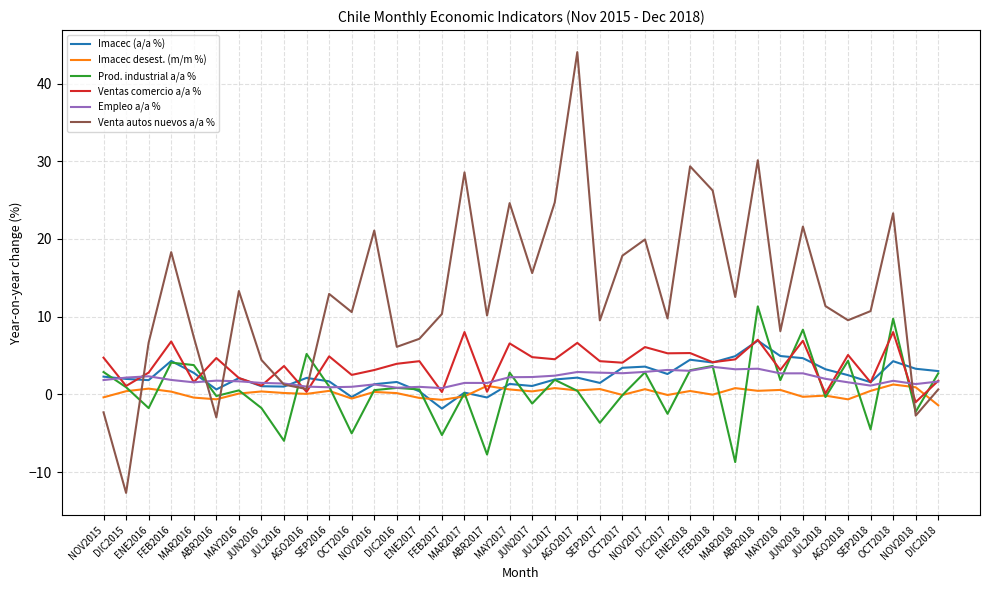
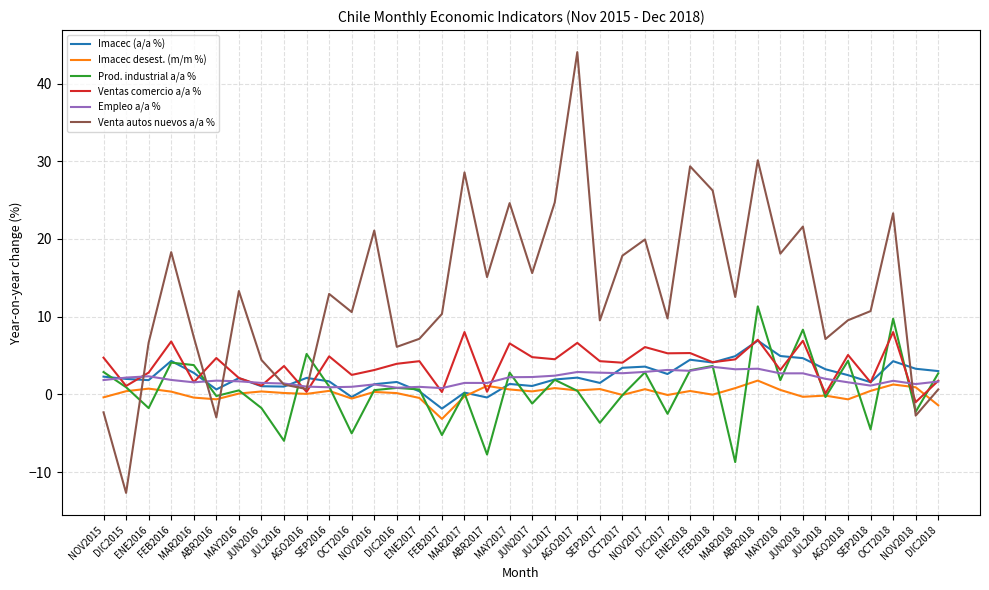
  {
    "Imacec (a/a %)": {
      "NOV2015": 2,
      "ENE2016": 2,
      "MAR2016": 3,
      "ABR2016": 1,
      "AGO2016": 2,
      "SEP2016": 2,
      "DIC2016": 2,
      "FEB2017": -2,
      "ABR2017": 0,
      "MAY2017": 1,
      "JUN2017": 1,
      "AGO2017": 2,
      "SEP2017": 1,
      "OCT2017": 3,
      "NOV2017": 4,
      "DIC2017": 3,
      "ENE2018": 4,
      "MAR2018": 5,
      "MAY2018": 5,
      "JUN2018": 5,
      "JUL2018": 3,
      "AGO2018": 2,
      "OCT2018": 4,
      "NOV2018": 3
    },
    "Imacec desest. (m/m %)": {
      "NOV2015": 0,
      "DIC2015": 0,
      "ENE2016": 1,
      "FEB2016": 0,
      "MAR2016": 0,
      "ABR2016": -1,
      "MAY2016": 0,
      "JUN2016": 0,
      "JUL2016": 0,
      "SEP2016": 0,
      "DIC2016": 0,
      "ENE2017": 0,
-     "FEB2017": -1,
+     "FEB2017": -3,
      "MAR2017": 0,
      "ABR2017": 1,
      "MAY2017": 1,
      "JUN2017": 0,
      "JUL2017": 1,
      "SEP2017": 1,
      "NOV2017": 1,
      "DIC2017": 0,
      "ENE2018": 0,
      "FEB2018": 0,
      "MAR2018": 1,
-     "ABR2018": 0,
+     "ABR2018": 2,
      "MAY2018": 1,
      "JUN2018": 0,
      "AGO2018": -1,
      "SEP2018": 0,
      "OCT2018": 1,
      "NOV2018": 1,
      "DIC2018": -1
    },
    "Prod. industrial a/a %": {
      "NOV2015": 3,
      "ENE2016": -2,
      "MAR2016": 4,
      "ABR2016": 0,
      "MAY2016": 1,
      "JUN2016": -2,
      "JUL2016": -6,
      "AGO2016": 5,
      "OCT2016": -5,
      "FEB2017": -5,
      "ABR2017": -8,
      "MAY2017": 3,
      "JUN2017": -1,
      "SEP2017": -4,
      "DIC2017": -2,
      "MAR2018": -9,
      "ABR2018": 11,
      "MAY2018": 2,
      "JUN2018": 8,
      "AGO2018": 4,
      "SEP2018": -4,
      "OCT2018": 10,
      "NOV2018": -2
    },
    "Ventas comercio a/a %": {
      "NOV2015": 5,
      "ENE2016": 3,
      "FEB2016": 7,
      "ABR2016": 5,
      "JUL2016": 4,
      "SEP2016": 5,
      "OCT2016": 3,
      "NOV2016": 3,
      "DIC2016": 4,
      "ENE2017": 4,
      "FEB2017": 0,
      "MAR2017": 8,
      "ABR2017": 0,
      "MAY2017": 7,
      "JUN2017": 5,
      "JUL2017": 5,
      "AGO2017": 7,
      "SEP2017": 4,
      "OCT2017": 4,
      "NOV2017": 6,
      "DIC2017": 5,
      "ENE2018": 5,
      "MAR2018": 5,
      "MAY2018": 3,
      "JUN2018": 7,
      "AGO2018": 5,
      "OCT2018": 8,
      "NOV2018": -1
    },
    "Empleo a/a %": {
      "NOV2015": 2,
      "ENE2016": 2,
      "FEB2016": 2,
      "ABR2016": 2,
      "MAY2016": 2,
      "JUN2016": 1,
      "OCT2016": 1,
      "ENE2017": 1,
      "FEB2017": 1,
      "MAR2017": 1,
      "ABR2017": 1,
      "MAY2017": 2,
      "JUN2017": 2,
      "JUL2017": 2,
      "AGO2017": 3,
      "SEP2017": 3,
      "OCT2017": 3,
      "DIC2017": 3,
      "MAR2018": 3,
      "ABR2018": 3,
      "MAY2018": 3,
      "JUN2018": 3,
      "JUL2018": 2,
      "AGO2018": 2,
      "SEP2018": 1,
      "OCT2018": 2,
      "NOV2018": 1
    },
    "Venta autos nuevos a/a %": {
      "NOV2015": -2,
      "DIC2015": -13,
      "ENE2016": 7,
      "FEB2016": 18,
      "MAR2016": 7,
      "ABR2016": -3,
      "MAY2016": 13,
      "JUN2016": 4,
      "SEP2016": 13,
      "OCT2016": 11,
      "NOV2016": 21,
      "DIC2016": 6,
      "ENE2017": 7,
      "FEB2017": 10,
      "MAR2017": 29,
-     "ABR2017": 10,
+     "ABR2017": 15,
      "MAY2017": 25,
      "JUN2017": 16,
      "JUL2017": 25,
      "AGO2017": 44,
      "SEP2017": 10,
      "OCT2017": 18,
      "NOV2017": 20,
      "DIC2017": 10,
      "ENE2018": 29,
      "FEB2018": 26,
      "MAR2018": 13,
      "ABR2018": 30,
-     "MAY2018": 8,
+     "MAY2018": 18,
      "JUN2018": 22,
-     "JUL2018": 11,
+     "JUL2018": 7,
      "AGO2018": 10,
      "SEP2018": 11,
      "OCT2018": 23,
      "NOV2018": -3,
      "DIC2018": 1
    }
  }
